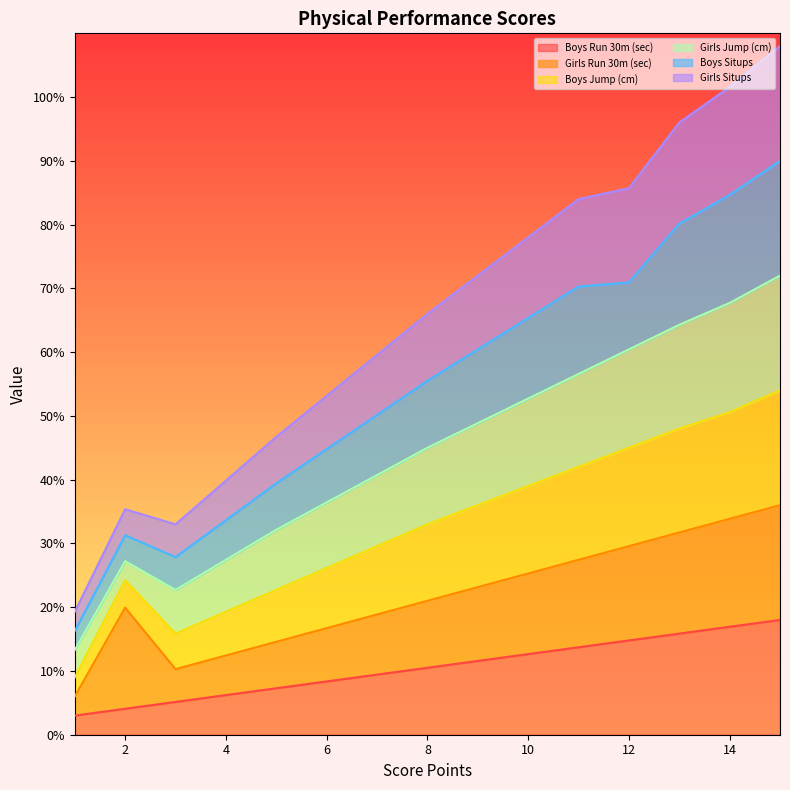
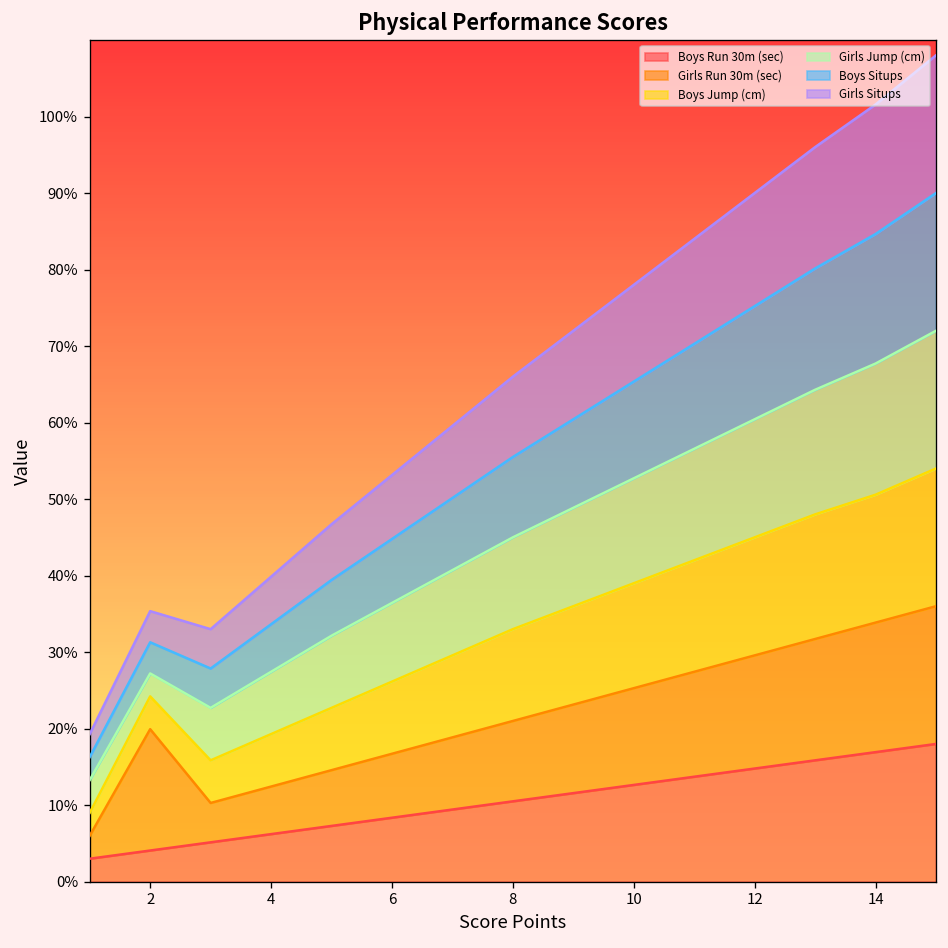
  {
    "Boys Run 30m (sec)": {
      "2": "4%",
      "4": "6%",
      "6": "8%",
      "8": "11%",
      "10": "13%",
      "12": "15%",
      "14": "17%"
    },
    "Girls Run 30m (sec)": {
      "2": "16%",
      "4": "6%",
      "6": "8%",
      "8": "11%",
      "10": "13%",
      "12": "15%",
      "14": "17%"
    },
    "Boys Jump (cm)": {
      "2": "4%",
      "4": "7%",
      "6": "9%",
      "8": "12%",
      "10": "14%",
      "12": "15%",
      "14": "17%"
    },
    "Girls Jump (cm)": {
      "2": "3%",
      "4": "8%",
      "6": "10%",
      "8": "12%",
      "10": "14%",
      "12": "15%",
      "14": "17%"
    },
    "Boys Situps": {
      "2": "4%",
      "4": "6%",
      "6": "8%",
      "8": "11%",
      "10": "13%",
-     "12": "10%",
+     "12": "15%",
      "14": "17%"
    },
    "Girls Situps": {
      "2": "4%",
      "4": "6%",
      "6": "8%",
      "8": "10%",
      "10": "13%",
      "12": "15%"
    }
  }
